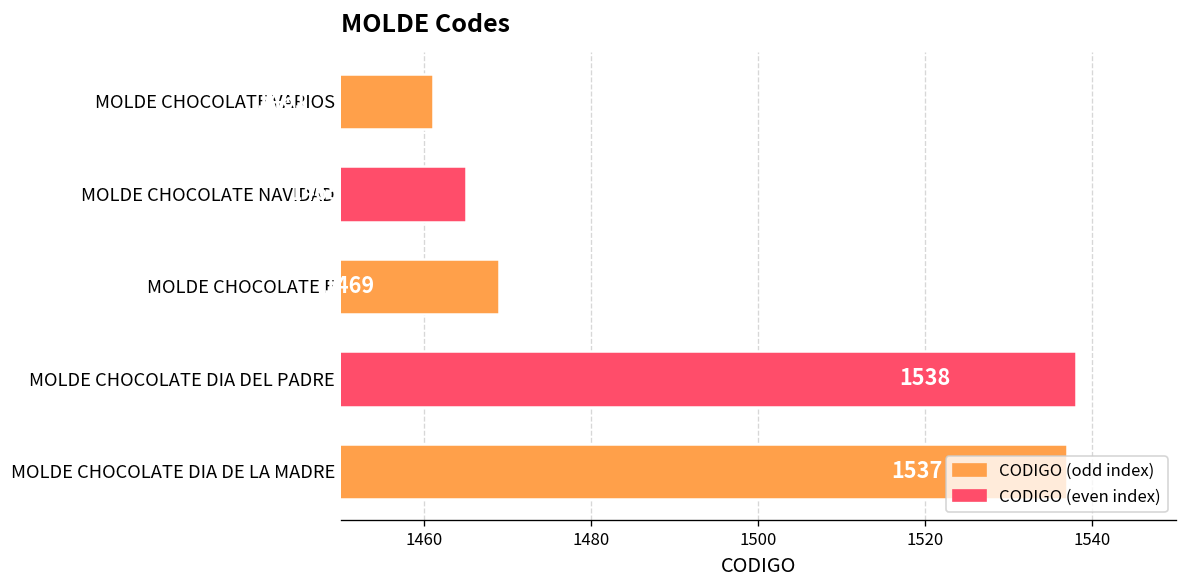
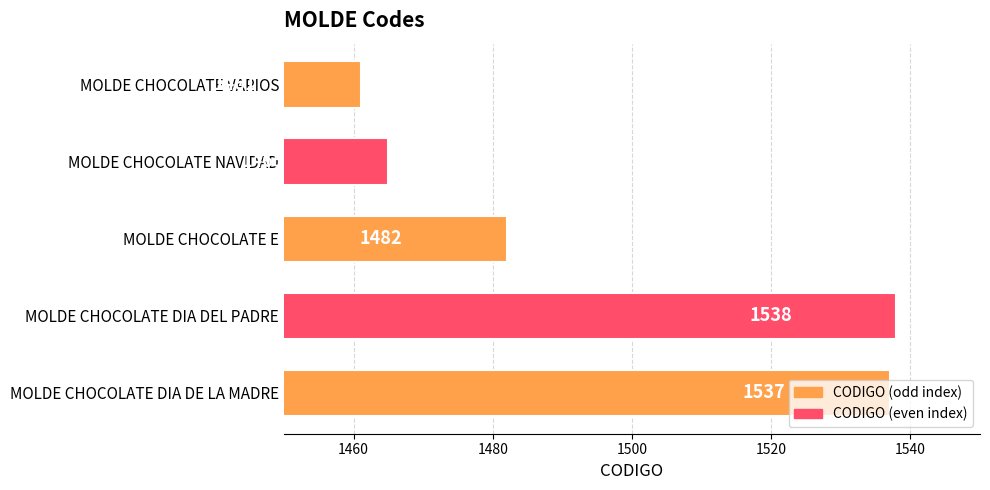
  {
-   "MOLDE CHOCOLATE E": 1469,
+   "MOLDE CHOCOLATE E": 1482,
    "MOLDE CHOCOLATE DIA DEL PADRE": 1538
  }
